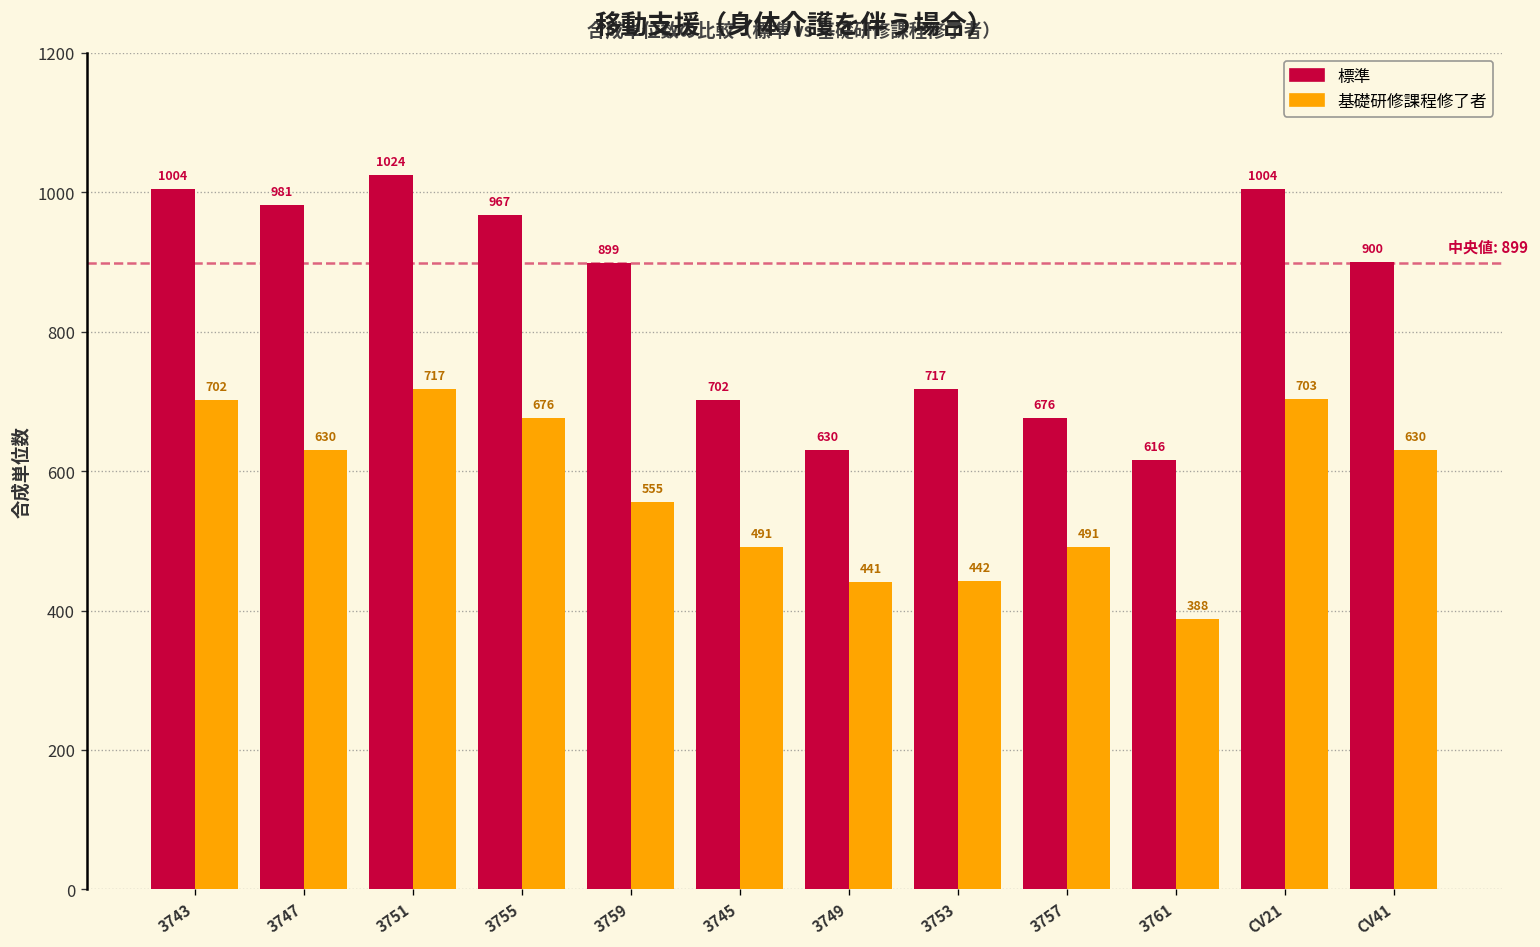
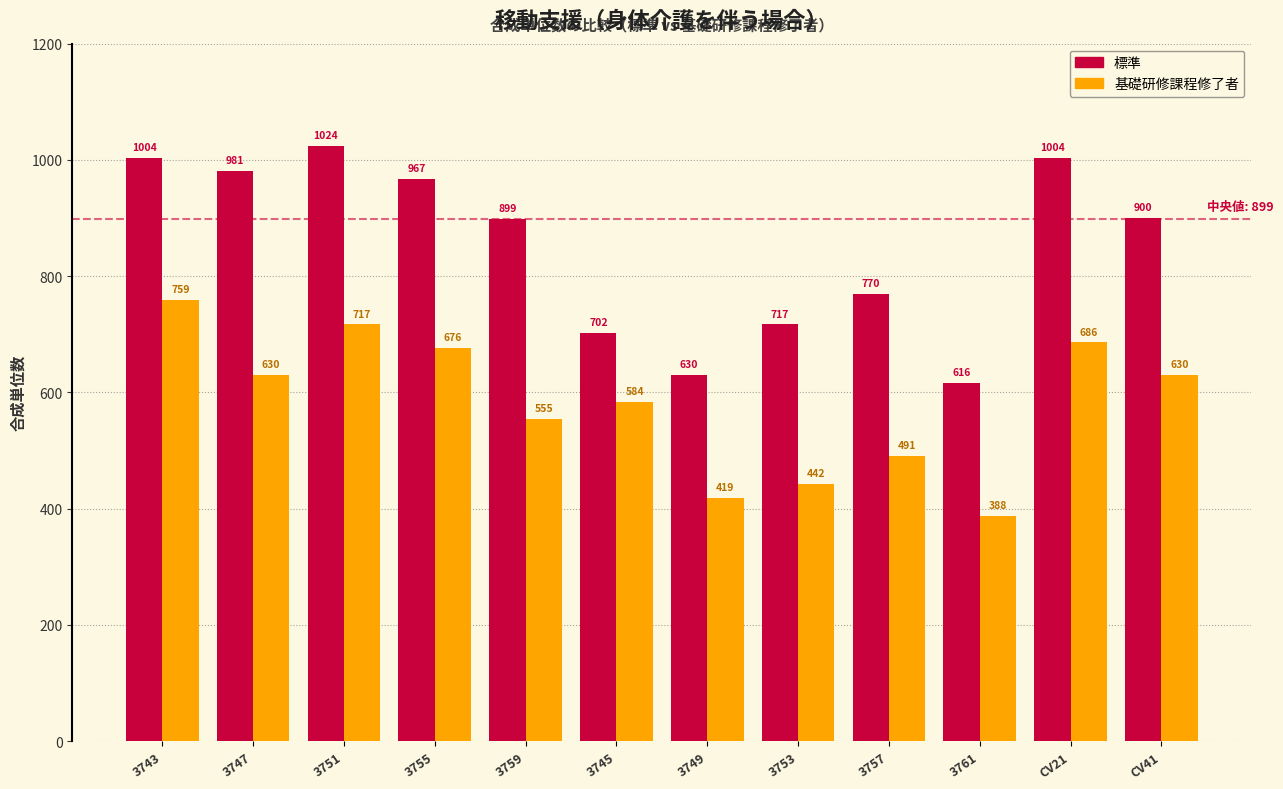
  {
    "標準": {
      "3743": 1004,
      "3747": 981,
      "3751": 1024,
      "3755": 967,
      "3759": 899,
      "3745": 702,
      "3749": 630,
      "3753": 717,
-     "3757": 676,
+     "3757": 770,
      "3761": 616,
      "CV21": 1004,
      "CV41": 900
    },
    "基礎研修課程修了者": {
-     "3743": 702,
+     "3743": 759,
      "3747": 630,
      "3751": 717,
      "3755": 676,
      "3759": 555,
-     "3745": 491,
-     "3749": 441,
+     "3745": 584,
+     "3749": 419,
      "3753": 442,
      "3757": 491,
      "3761": 388,
-     "CV21": 703,
+     "CV21": 686,
      "CV41": 630
    }
  }
